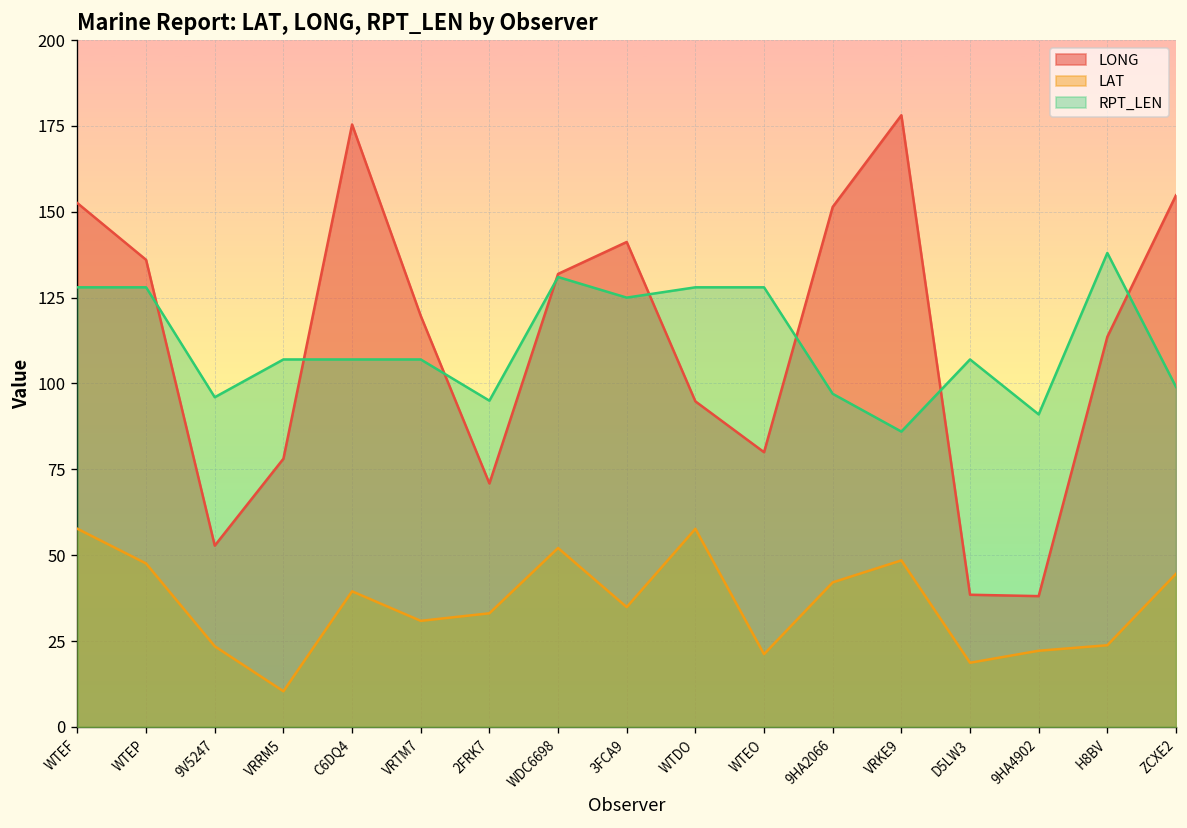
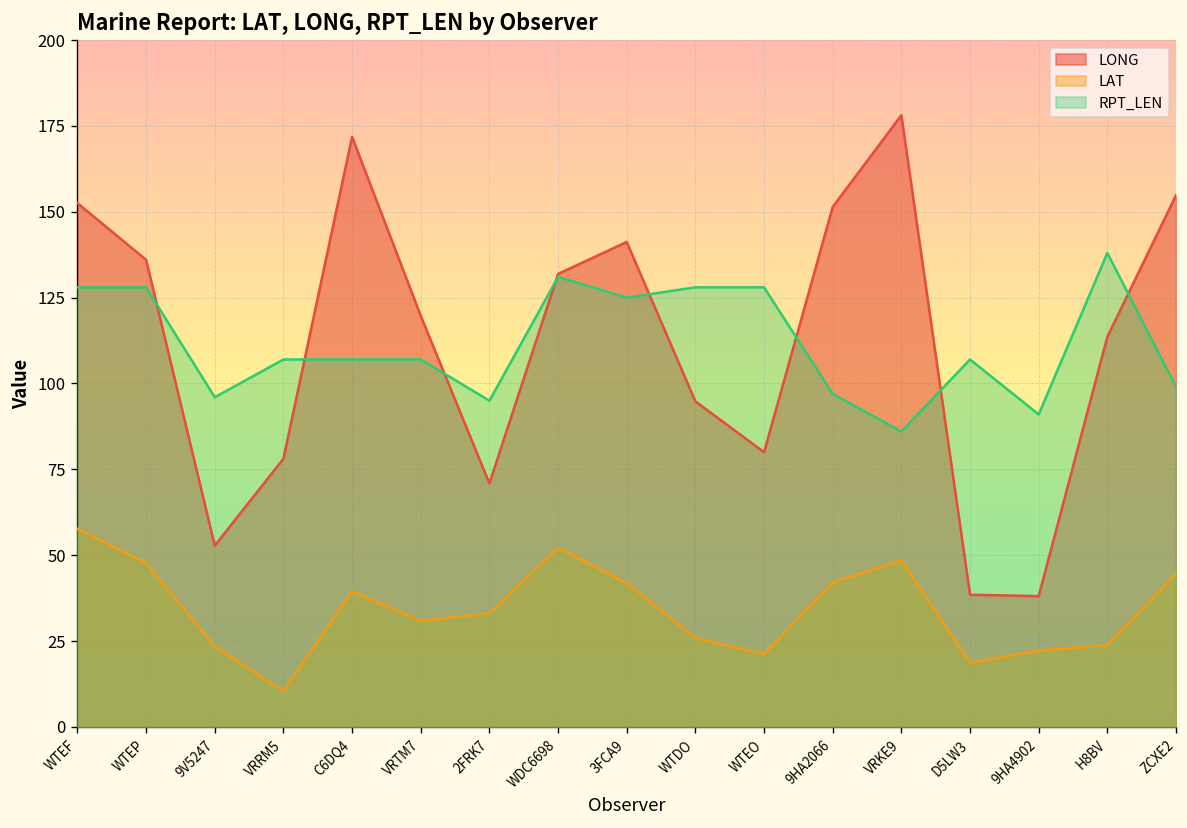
  {
    "LONG": {
      "WTEF": 153,
      "WTEP": 136,
      "9V5247": 53,
      "VRRM5": 78,
-     "C6DQ4": 175,
+     "C6DQ4": 172,
      "VRTM7": 120,
      "2FRK7": 71,
      "3FCA9": 141,
      "WTDO": 95,
      "WTEO": 80,
      "9HA2066": 151,
      "VRKE9": 178,
      "D5LW3": 39,
      "9HA4902": 38,
      "H8BV": 114,
      "ZCXE2": 155
    },
    "LAT": {
      "WTEF": 58,
      "WTEP": 48,
      "9V5247": 24,
      "VRRM5": 10,
      "C6DQ4": 40,
      "VRTM7": 31,
      "2FRK7": 33,
      "WDC6698": 52,
-     "3FCA9": 35,
-     "WTDO": 58,
+     "3FCA9": 42,
+     "WTDO": 26,
      "WTEO": 21,
      "9HA2066": 42,
      "VRKE9": 49,
      "D5LW3": 19,
      "9HA4902": 22,
      "H8BV": 24,
      "ZCXE2": 45
    },
    "RPT_LEN": {
      "WTEF": 128,
      "WTEP": 128,
      "9V5247": 96,
      "VRRM5": 107,
      "C6DQ4": 107,
      "VRTM7": 107,
      "2FRK7": 95,
      "3FCA9": 125,
      "WTDO": 128,
      "WTEO": 128,
      "9HA2066": 97,
      "VRKE9": 86,
      "D5LW3": 107,
      "9HA4902": 91,
      "H8BV": 138,
      "ZCXE2": 99
    }
  }
